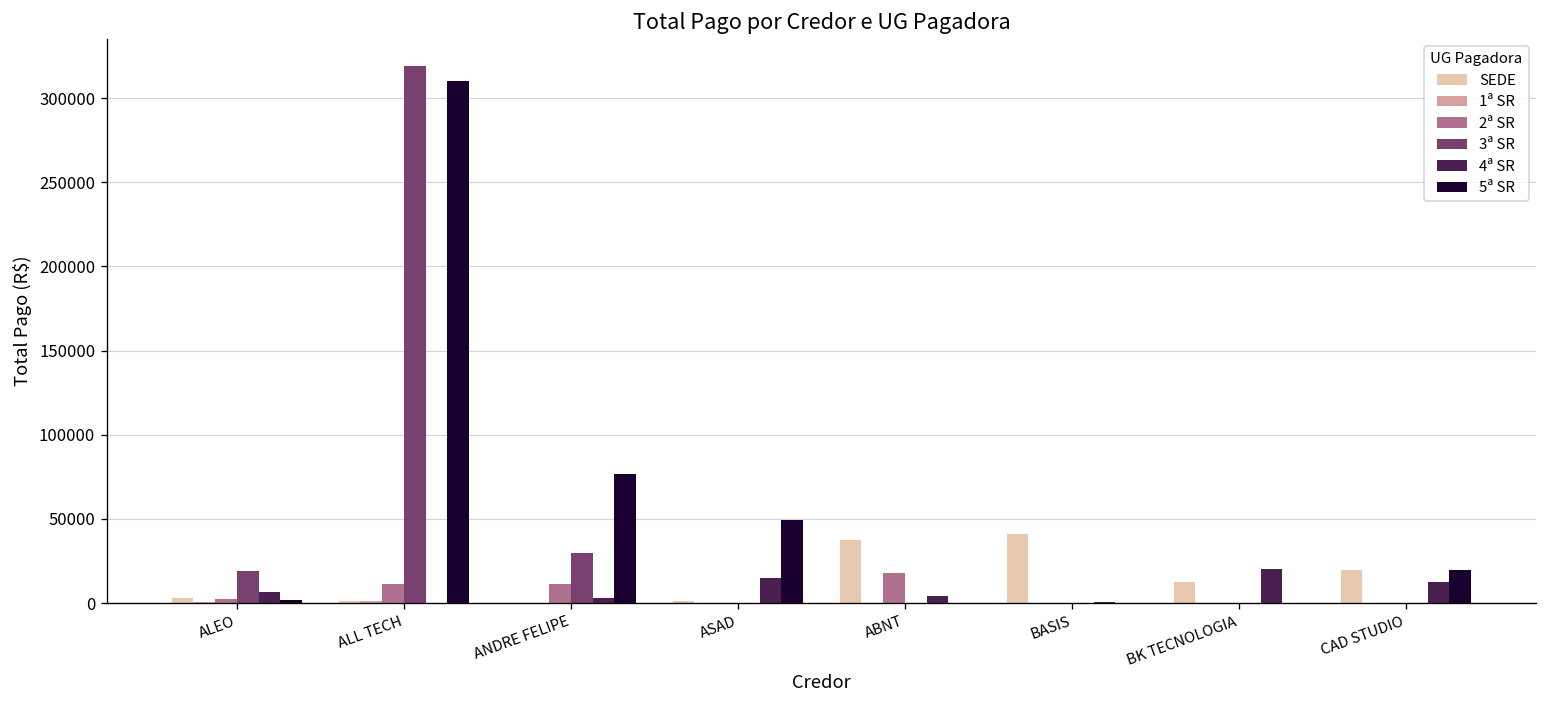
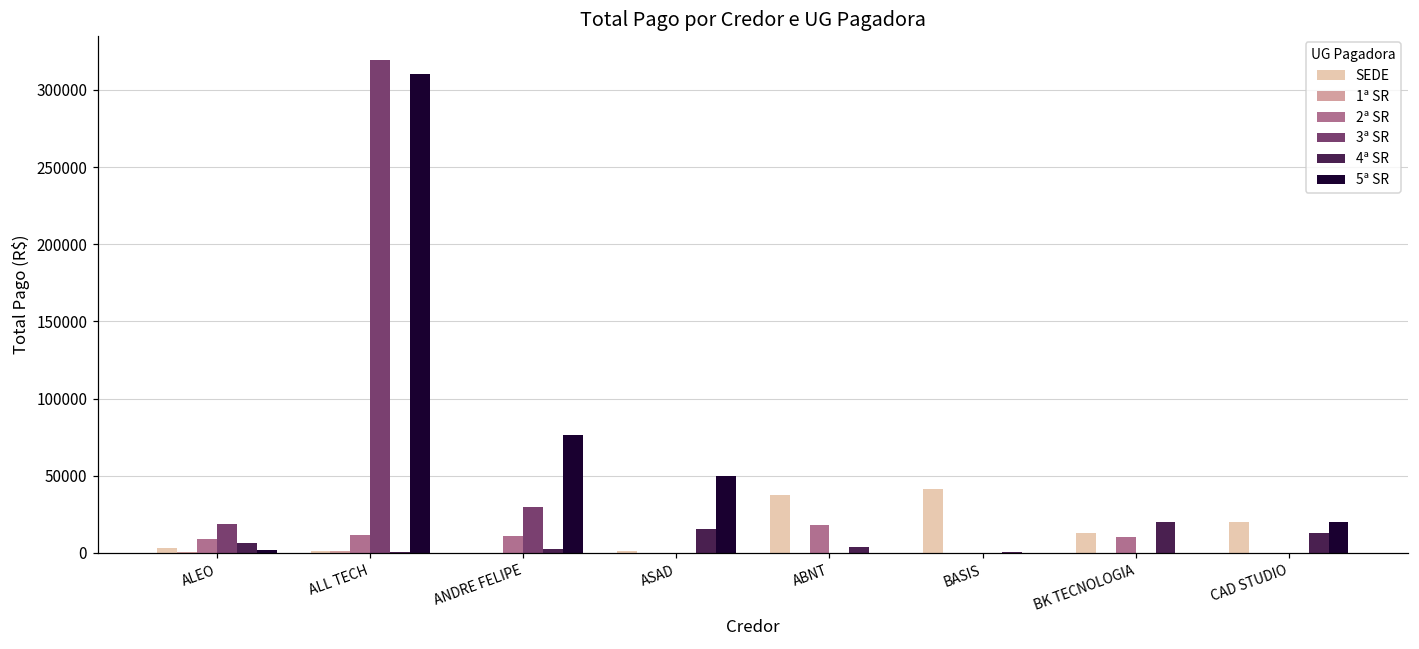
  {
    "2ª SR": {
-     "ALEO": 2000,
+     "ALEO": 9000,
      "ALL TECH": 11000,
      "ANDRE FELIPE": 11000,
      "ASAD": 0,
      "ABNT": 18000,
      "BASIS": 0,
-     "BK TECNOLOGIA": 0,
+     "BK TECNOLOGIA": 10000,
      "CAD STUDIO": 0
    },
    "3ª SR": {
      "ALEO": 19000,
      "ALL TECH": 319000,
      "ANDRE FELIPE": 30000,
      "ASAD": 0,
      "ABNT": 0,
      "BASIS": 0,
      "BK TECNOLOGIA": 0,
      "CAD STUDIO": 0
    },
    "4ª SR": {
      "ALEO": 7000,
      "ANDRE FELIPE": 3000,
      "ASAD": 15000,
      "ABNT": 4000,
      "BK TECNOLOGIA": 20000,
      "CAD STUDIO": 13000
    },
    "5ª SR": {
      "ALEO": 2000,
      "ALL TECH": 310000,
      "ANDRE FELIPE": 77000,
      "ASAD": 50000,
      "ABNT": 0,
      "BASIS": 0,
      "BK TECNOLOGIA": 0,
      "CAD STUDIO": 20000
    }
  }
